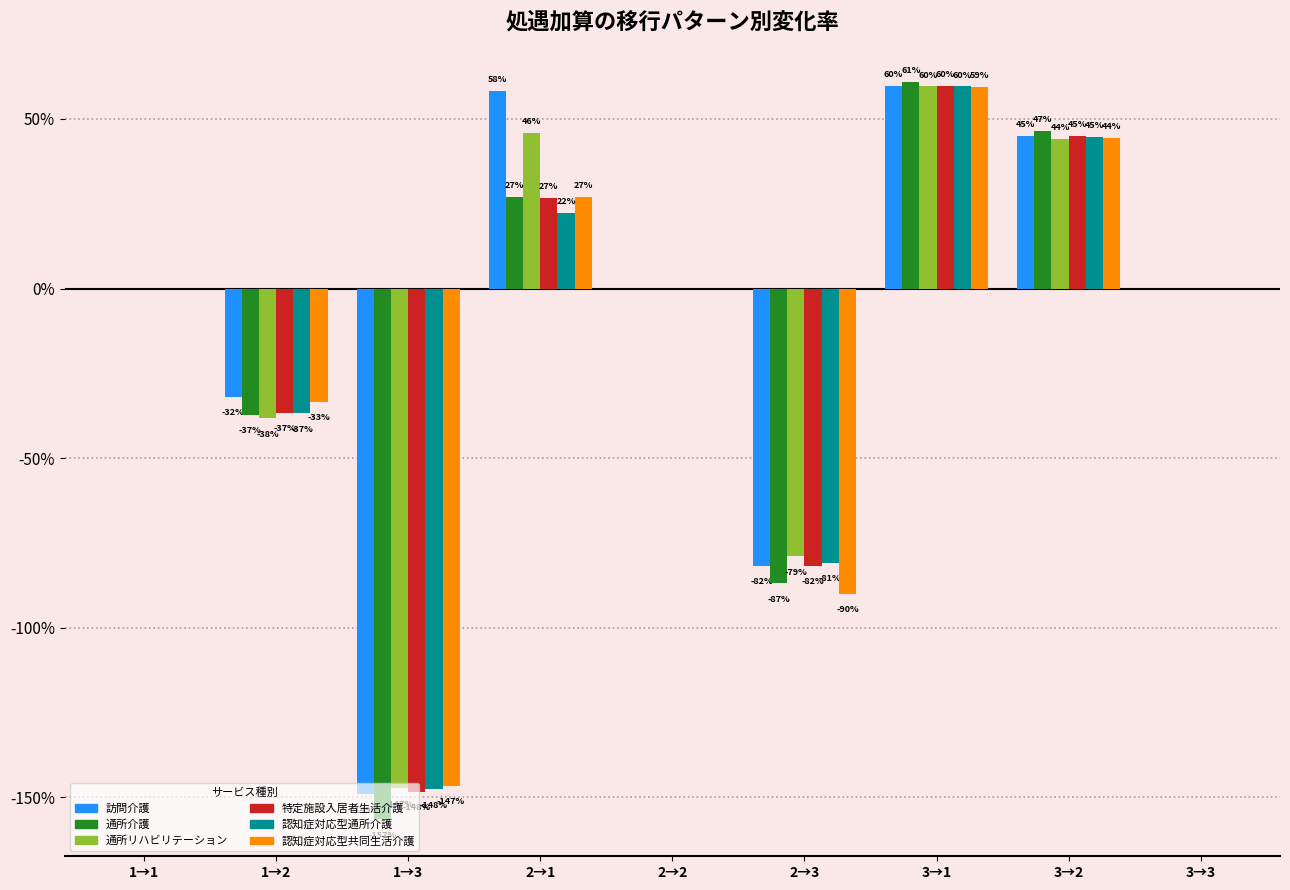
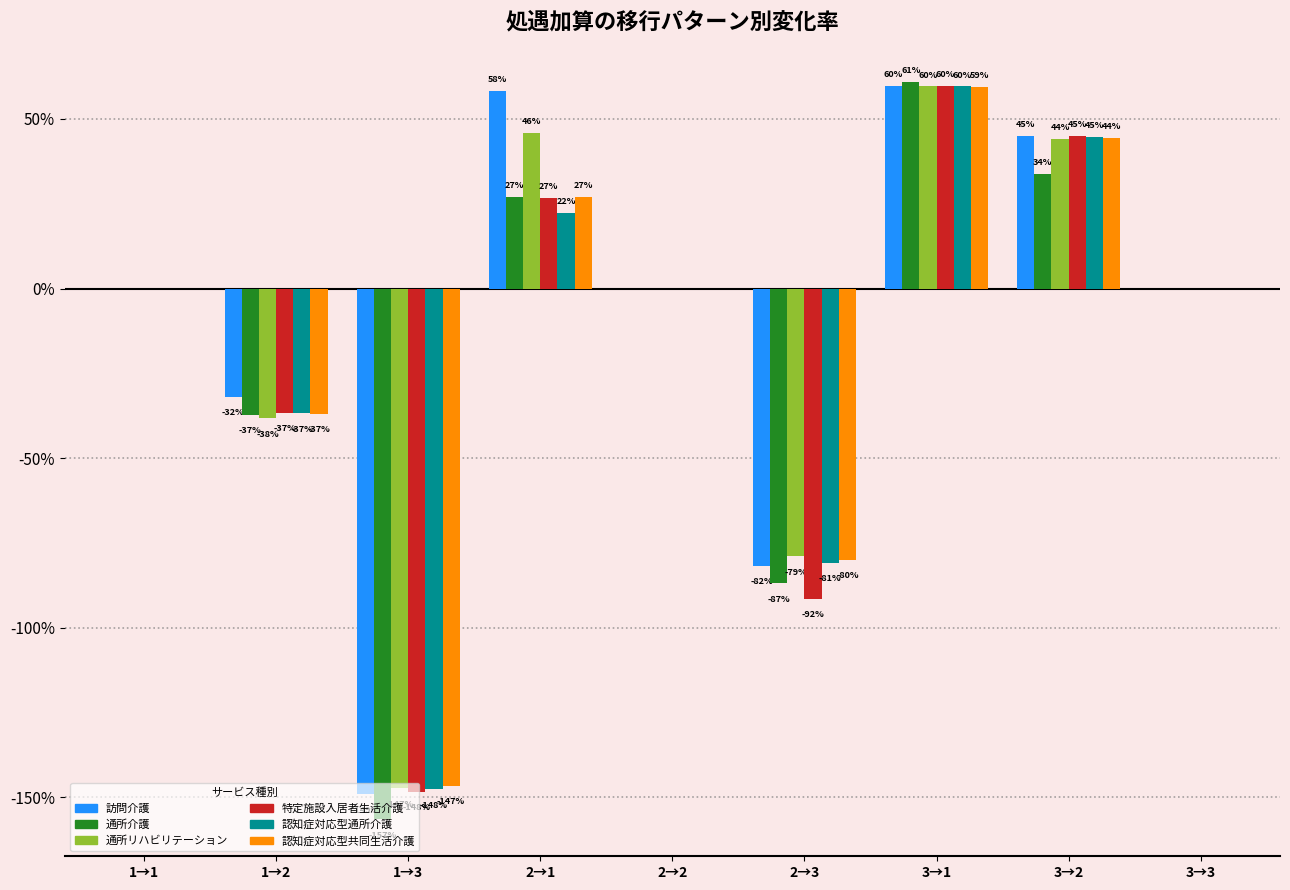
  {
    "訪問介護": {
      "1→2": "-32%",
      "2→1": "58%",
      "2→3": "-82%",
      "3→1": "60%",
      "3→2": "45%"
    },
    "通所介護": {
      "1→2": "-37%",
      "2→1": "27%",
      "2→3": "-87%",
      "3→1": "61%",
-     "3→2": "47%"
+     "3→2": "34%"
    },
    "通所リハビリテーション": {
      "1→2": "-38%",
      "2→1": "46%",
      "2→3": "-79%",
      "3→1": "60%",
      "3→2": "44%"
    },
    "特定施設入居者生活介護": {
      "2→1": "27%",
-     "2→3": "-82%",
+     "2→3": "-92%",
      "3→1": "60%",
      "3→2": "45%"
    },
    "認知症対応型通所介護": {
      "2→1": "22%",
      "3→1": "60%",
      "3→2": "45%"
    },
    "認知症対応型共同生活介護": {
-     "1→2": "-33%",
+     "1→2": "-37%",
      "2→1": "27%",
-     "2→3": "-90%",
+     "2→3": "-80%",
      "3→1": "59%",
      "3→2": "44%"
    }
  }
